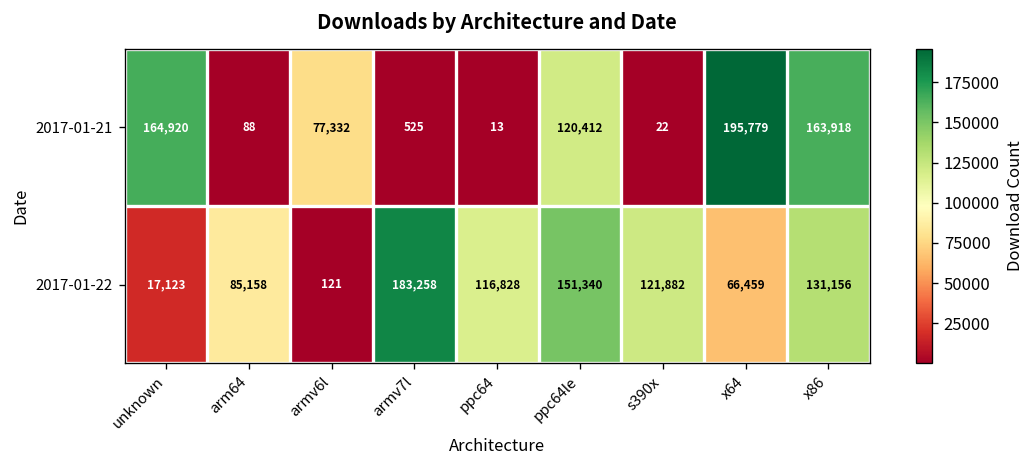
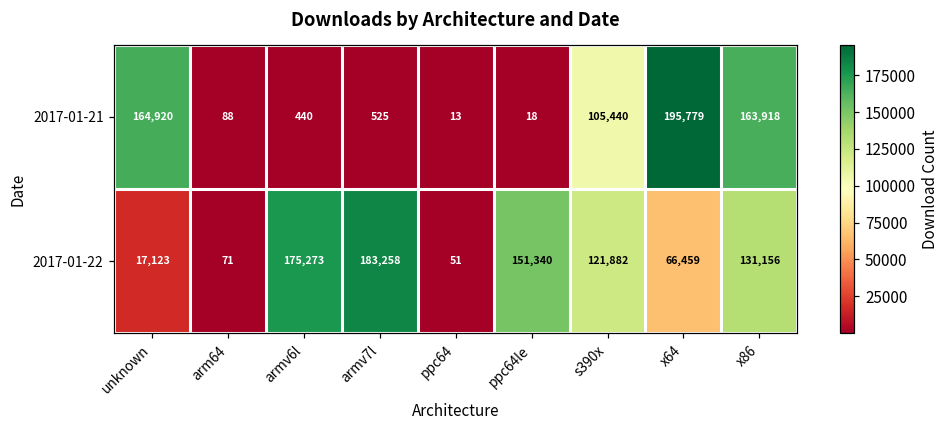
  {
    "2017-01-21": {
      "unknown": "164,920",
      "arm64": "88",
-     "armv6l": "77,332",
+     "armv6l": "440",
      "armv7l": "525",
      "ppc64": "13",
-     "ppc64le": "120,412",
-     "s390x": "22",
+     "ppc64le": "18",
+     "s390x": "105,440",
      "x64": "195,779",
      "x86": "163,918"
    },
    "2017-01-22": {
      "unknown": "17,123",
-     "arm64": "85,158",
-     "armv6l": "121",
+     "arm64": "71",
+     "armv6l": "175,273",
      "armv7l": "183,258",
-     "ppc64": "116,828",
+     "ppc64": "51",
      "ppc64le": "151,340",
      "s390x": "121,882",
      "x64": "66,459",
      "x86": "131,156"
    }
  }
